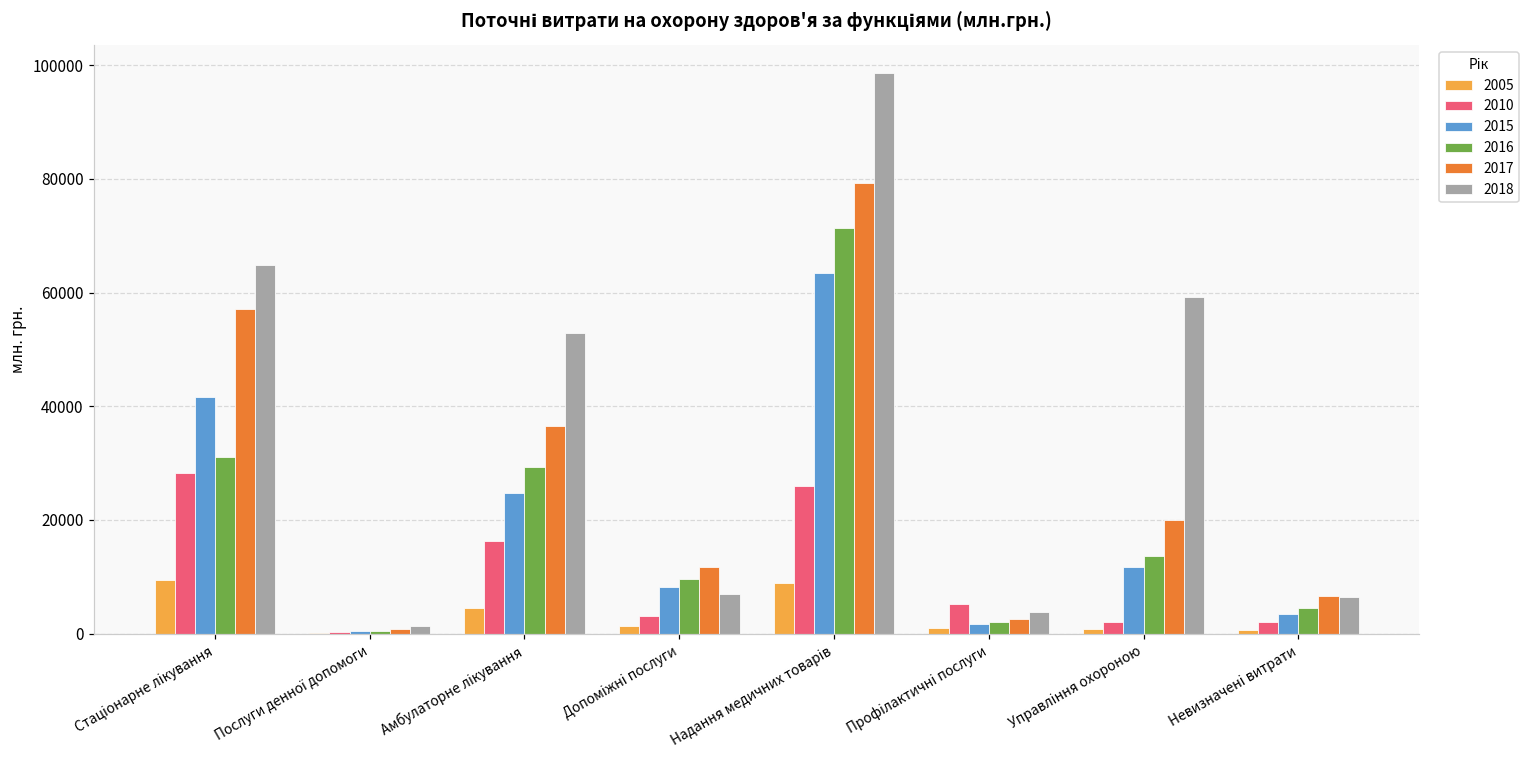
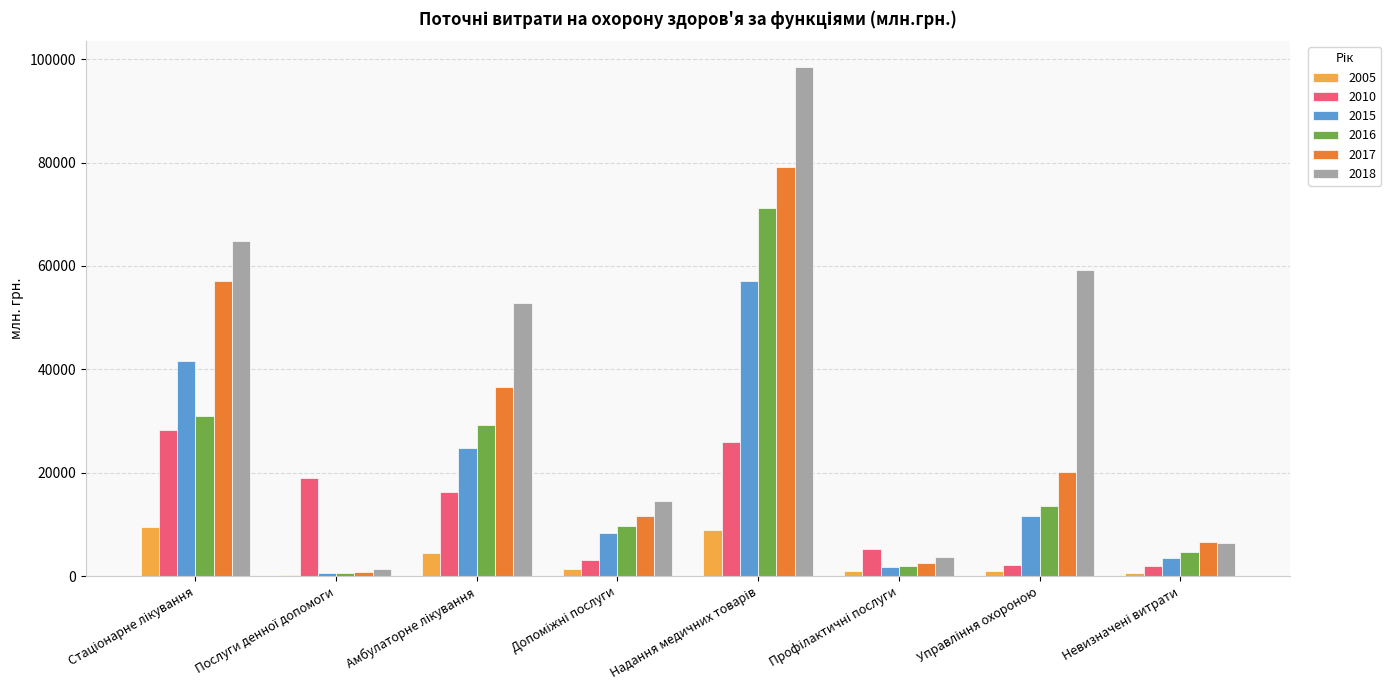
  {
    "2010": {
      "Стаціонарне лікування": 28000,
-     "Послуги денної допомоги": 0,
+     "Послуги денної допомоги": 19000,
      "Амбулаторне лікування": 16000,
      "Допоміжні послуги": 3000,
      "Надання медичних товарів": 26000,
      "Профілактичні послуги": 5000,
      "Управління охороною": 2000,
      "Невизначені витрати": 2000
    },
    "2015": {
      "Стаціонарне лікування": 42000,
      "Послуги денної допомоги": 1000,
      "Амбулаторне лікування": 25000,
      "Допоміжні послуги": 8000,
-     "Надання медичних товарів": 63000,
+     "Надання медичних товарів": 57000,
      "Профілактичні послуги": 2000,
      "Управління охороною": 12000,
      "Невизначені витрати": 3000
    },
    "2016": {
      "Стаціонарне лікування": 31000,
      "Послуги денної допомоги": 1000,
      "Амбулаторне лікування": 29000,
      "Допоміжні послуги": 10000,
      "Надання медичних товарів": 71000,
      "Профілактичні послуги": 2000,
      "Управління охороною": 14000,
      "Невизначені витрати": 5000
    },
    "2018": {
      "Стаціонарне лікування": 65000,
      "Послуги денної допомоги": 1000,
      "Амбулаторне лікування": 53000,
-     "Допоміжні послуги": 7000,
+     "Допоміжні послуги": 14000,
      "Надання медичних товарів": 99000,
      "Профілактичні послуги": 4000,
      "Управління охороною": 59000,
      "Невизначені витрати": 6000
    }
  }
